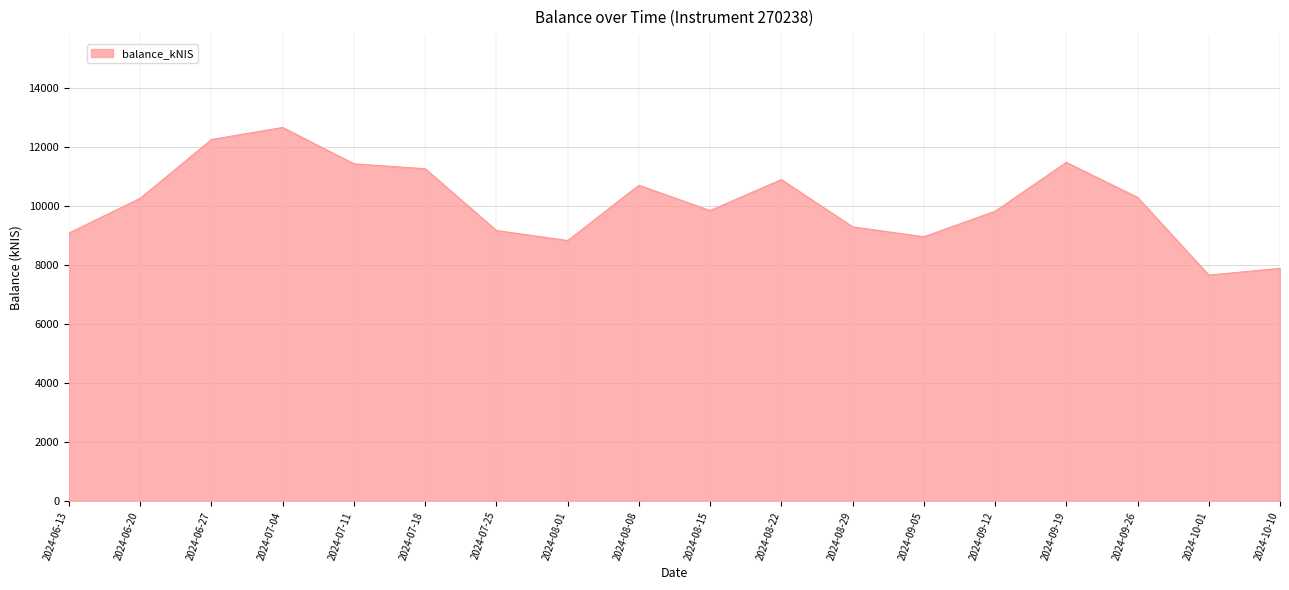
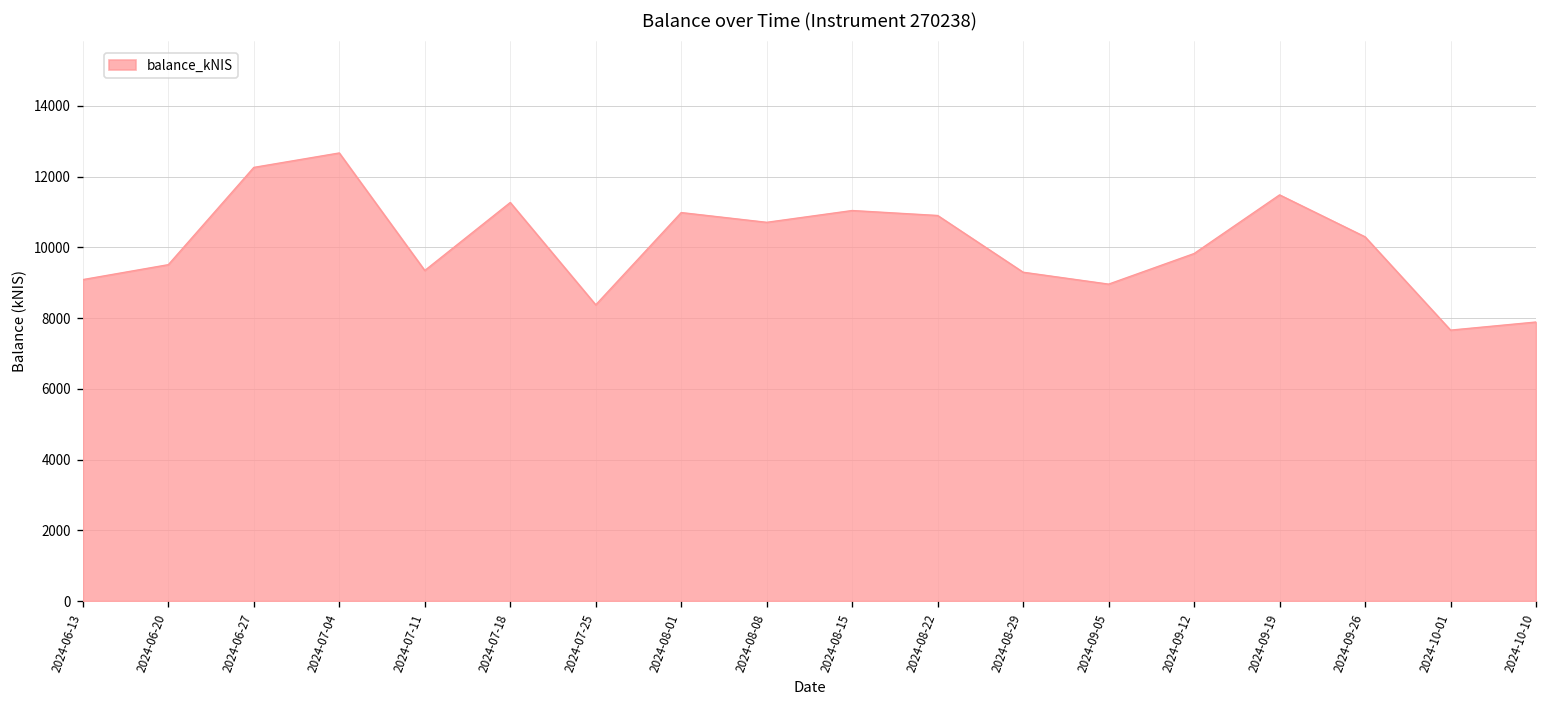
  {
    "2024-06-13": 9100,
-   "2024-06-20": 10300,
+   "2024-06-20": 9500,
    "2024-06-27": 12300,
    "2024-07-04": 12700,
-   "2024-07-11": 11400,
+   "2024-07-11": 9300,
    "2024-07-18": 11300,
-   "2024-07-25": 9200,
-   "2024-08-01": 8800,
+   "2024-07-25": 8400,
+   "2024-08-01": 11000,
    "2024-08-08": 10700,
-   "2024-08-15": 9900,
+   "2024-08-15": 11000,
    "2024-08-22": 10900,
    "2024-08-29": 9300,
    "2024-09-05": 9000,
    "2024-09-12": 9800,
    "2024-09-19": 11500,
    "2024-09-26": 10300,
    "2024-10-01": 7700,
    "2024-10-10": 7900
  }
